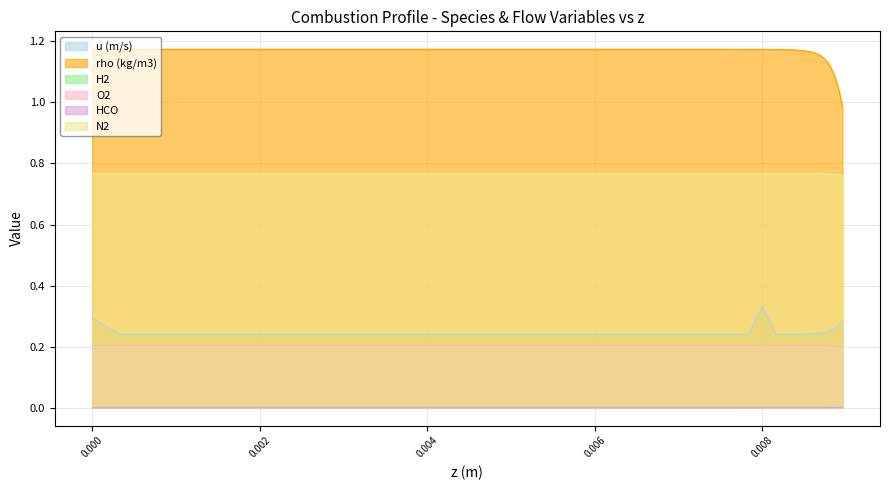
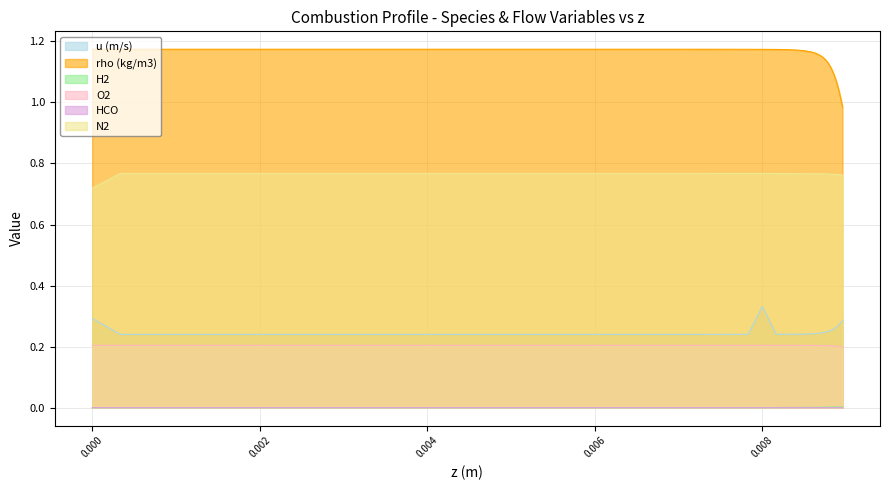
  {
    "u (m/s)": {
      "0.000": 0.29,
      "0.008": 0.33
    },
    "rho (kg/m3)": {
      "0.008": 1.17
    },
    "N2": {
-     "0.000": 0.77,
+     "0.000": 0.72,
      "0.008": 0.77
    }
  }
